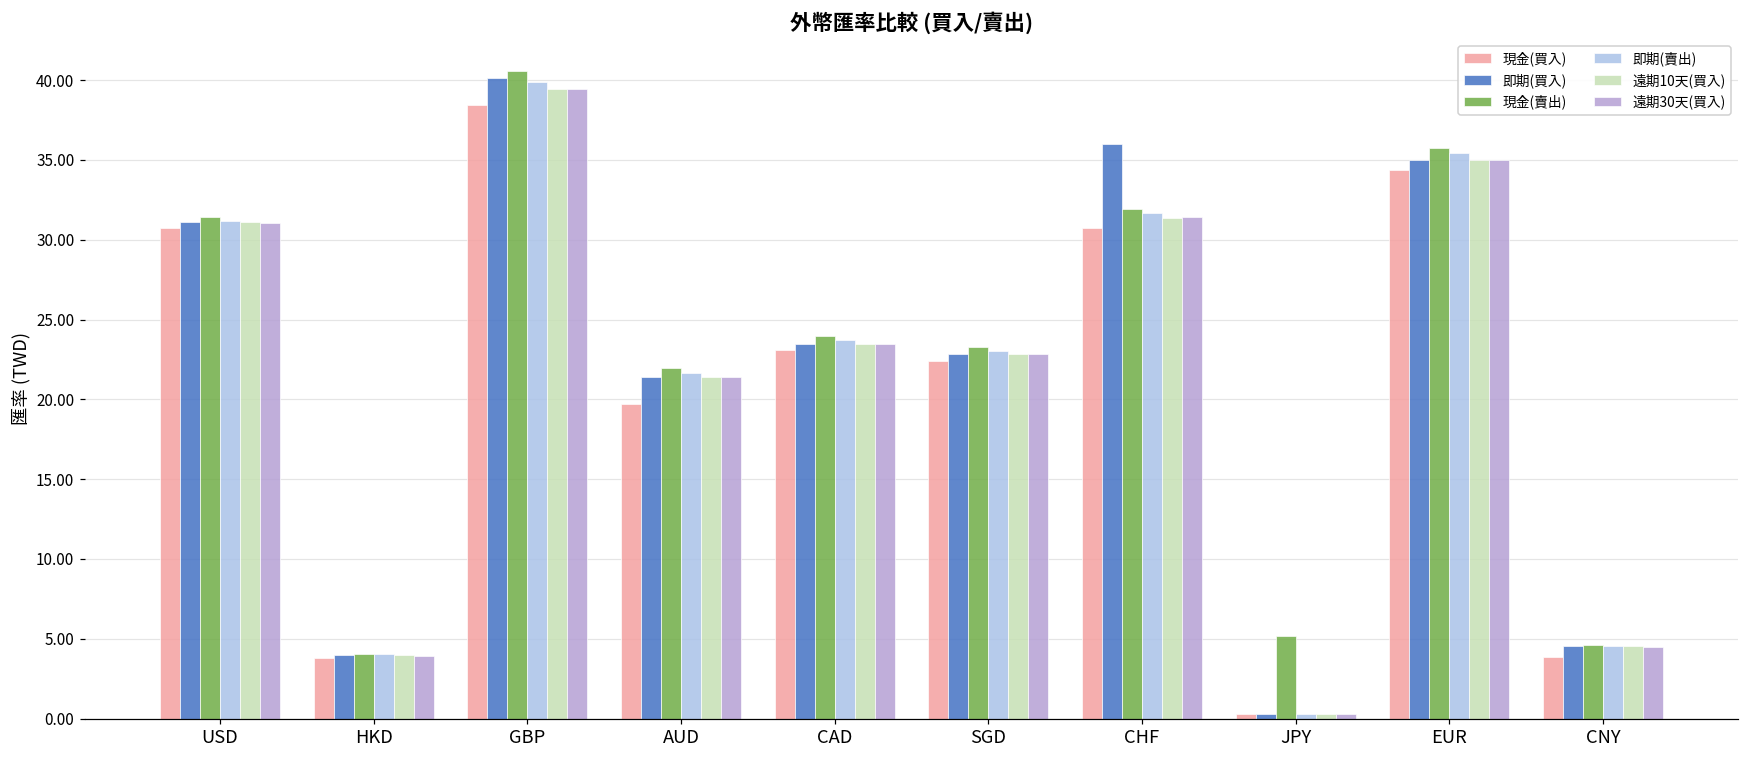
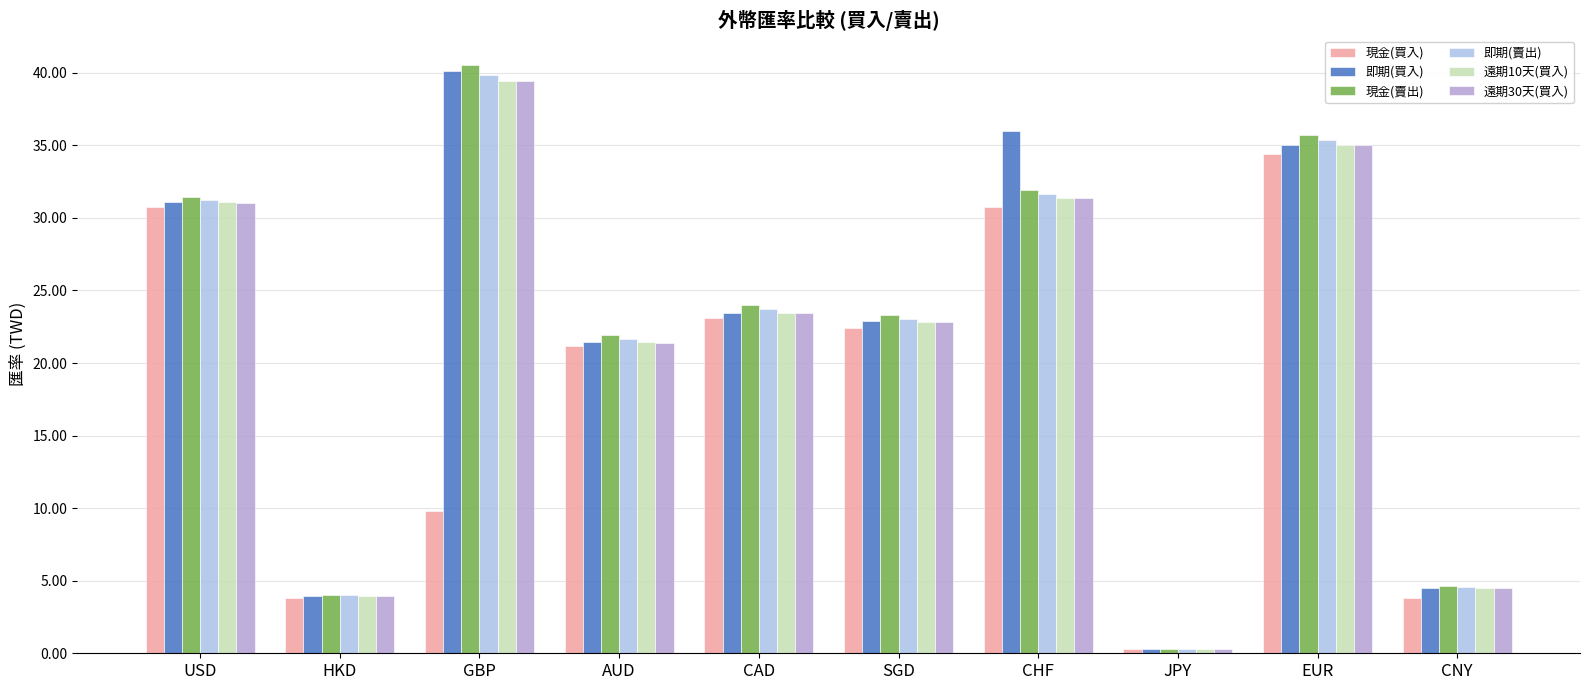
  {
    "現金(買入)": {
      "USD": 30.8,
      "HKD": 3.8,
-     "GBP": 38.4,
-     "AUD": 19.7,
+     "GBP": 9.8,
+     "AUD": 21.2,
      "CAD": 23.1,
      "SGD": 22.4,
      "CHF": 30.7,
      "JPY": 0.3,
      "EUR": 34.4,
      "CNY": 3.8
    },
    "即期(買入)": {
      "USD": 31.1,
      "HKD": 4.0,
      "GBP": 40.1,
      "AUD": 21.4,
      "CAD": 23.5,
      "SGD": 22.9,
      "CHF": 36.0,
      "JPY": 0.3,
      "EUR": 35.0,
      "CNY": 4.5
    },
    "現金(賣出)": {
      "USD": 31.4,
      "HKD": 4.0,
      "GBP": 40.6,
      "AUD": 21.9,
      "CAD": 24.0,
      "SGD": 23.3,
      "CHF": 31.9,
-     "JPY": 5.2,
+     "JPY": 0.3,
      "EUR": 35.7,
      "CNY": 4.6
    },
    "遠期10天(買入)": {
      "USD": 31.1,
      "HKD": 4.0,
      "GBP": 39.4,
      "AUD": 21.4,
      "CAD": 23.5,
      "SGD": 22.9,
      "CHF": 31.4,
      "JPY": 0.3,
      "EUR": 35.0,
      "CNY": 4.5
    }
  }
